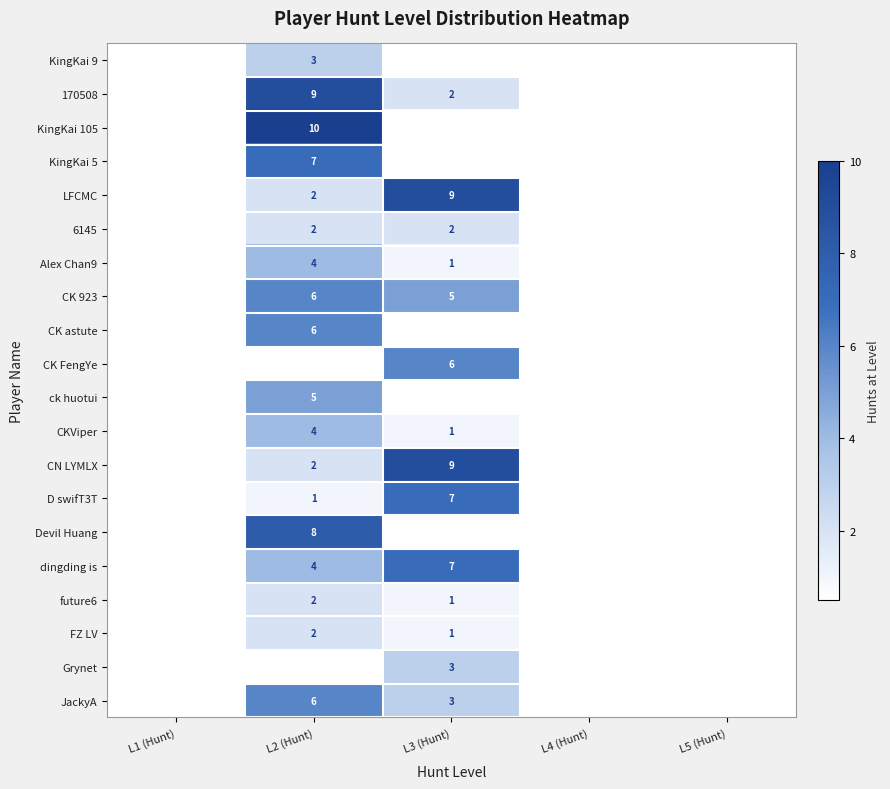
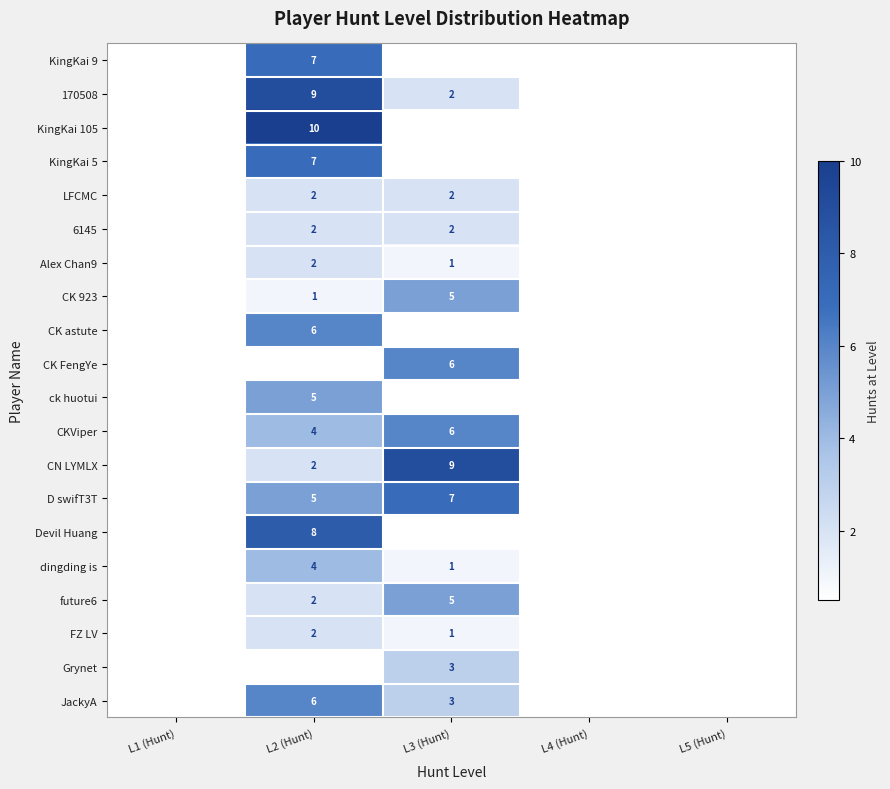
  {
    "KingKai 9": {
-     "L2 (Hunt)": 3
+     "L2 (Hunt)": 7
    },
    "170508": {
      "L2 (Hunt)": 9,
      "L3 (Hunt)": 2
    },
    "KingKai 105": {
      "L2 (Hunt)": 10
    },
    "KingKai 5": {
      "L2 (Hunt)": 7
    },
    "LFCMC": {
      "L2 (Hunt)": 2,
-     "L3 (Hunt)": 9
+     "L3 (Hunt)": 2
    },
    "6145": {
      "L2 (Hunt)": 2,
      "L3 (Hunt)": 2
    },
    "Alex Chan9": {
-     "L2 (Hunt)": 4,
+     "L2 (Hunt)": 2,
      "L3 (Hunt)": 1
    },
    "CK 923": {
-     "L2 (Hunt)": 6,
+     "L2 (Hunt)": 1,
      "L3 (Hunt)": 5
    },
    "CK astute": {
      "L2 (Hunt)": 6
    },
    "CK FengYe": {
      "L3 (Hunt)": 6
    },
    "ck huotui": {
      "L2 (Hunt)": 5
    },
    "CKViper": {
      "L2 (Hunt)": 4,
-     "L3 (Hunt)": 1
+     "L3 (Hunt)": 6
    },
    "CN LYMLX": {
      "L2 (Hunt)": 2,
      "L3 (Hunt)": 9
    },
    "D swifT3T": {
-     "L2 (Hunt)": 1,
+     "L2 (Hunt)": 5,
      "L3 (Hunt)": 7
    },
    "Devil Huang": {
      "L2 (Hunt)": 8
    },
    "dingding is": {
      "L2 (Hunt)": 4,
-     "L3 (Hunt)": 7
+     "L3 (Hunt)": 1
    },
    "future6": {
      "L2 (Hunt)": 2,
-     "L3 (Hunt)": 1
+     "L3 (Hunt)": 5
    },
    "FZ LV": {
      "L2 (Hunt)": 2,
      "L3 (Hunt)": 1
    },
    "Grynet": {
      "L3 (Hunt)": 3
    },
    "JackyA": {
      "L2 (Hunt)": 6,
      "L3 (Hunt)": 3
    }
  }
